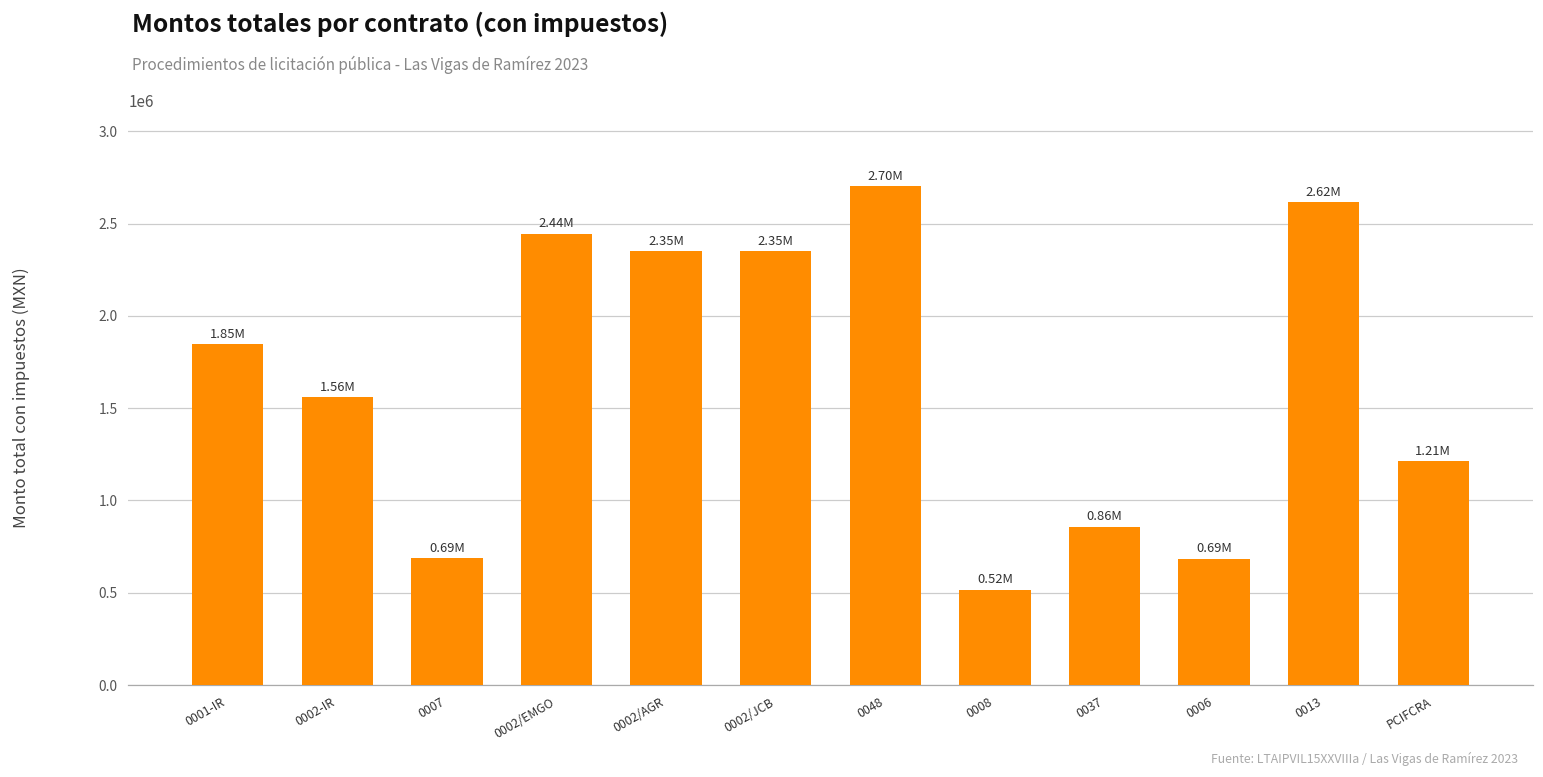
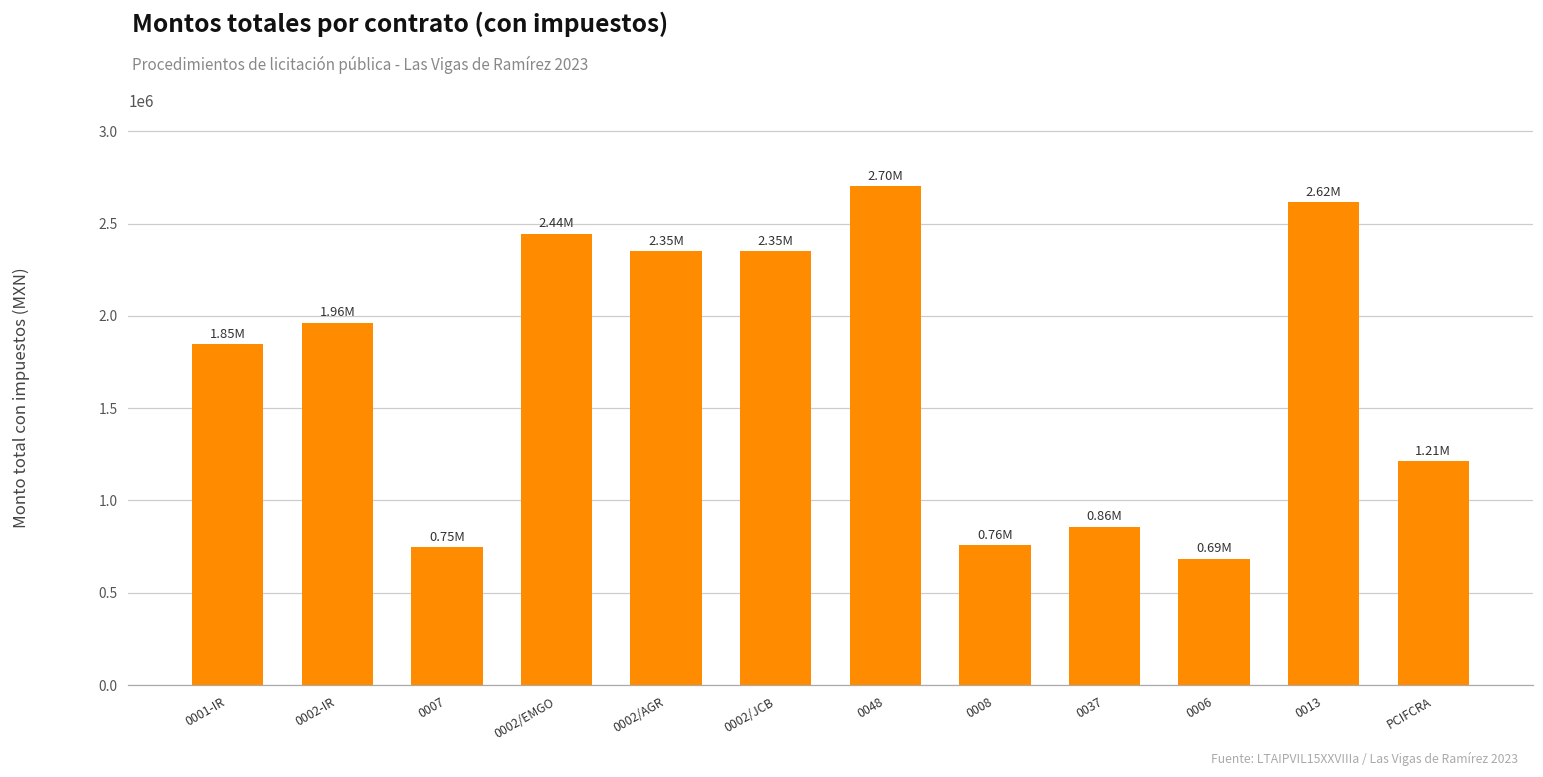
  {
    "0001-IR": "1.85M",
-   "0002-IR": "1.56M",
-   "0007": "0.69M",
+   "0002-IR": "1.96M",
+   "0007": "0.75M",
    "0002/EMGO": "2.44M",
    "0002/AGR": "2.35M",
    "0002/JCB": "2.35M",
    "0048": "2.70M",
-   "0008": "0.52M",
+   "0008": "0.76M",
    "0037": "0.86M",
    "0006": "0.69M",
    "0013": "2.62M",
    "PCIFCRA": "1.21M"
  }
